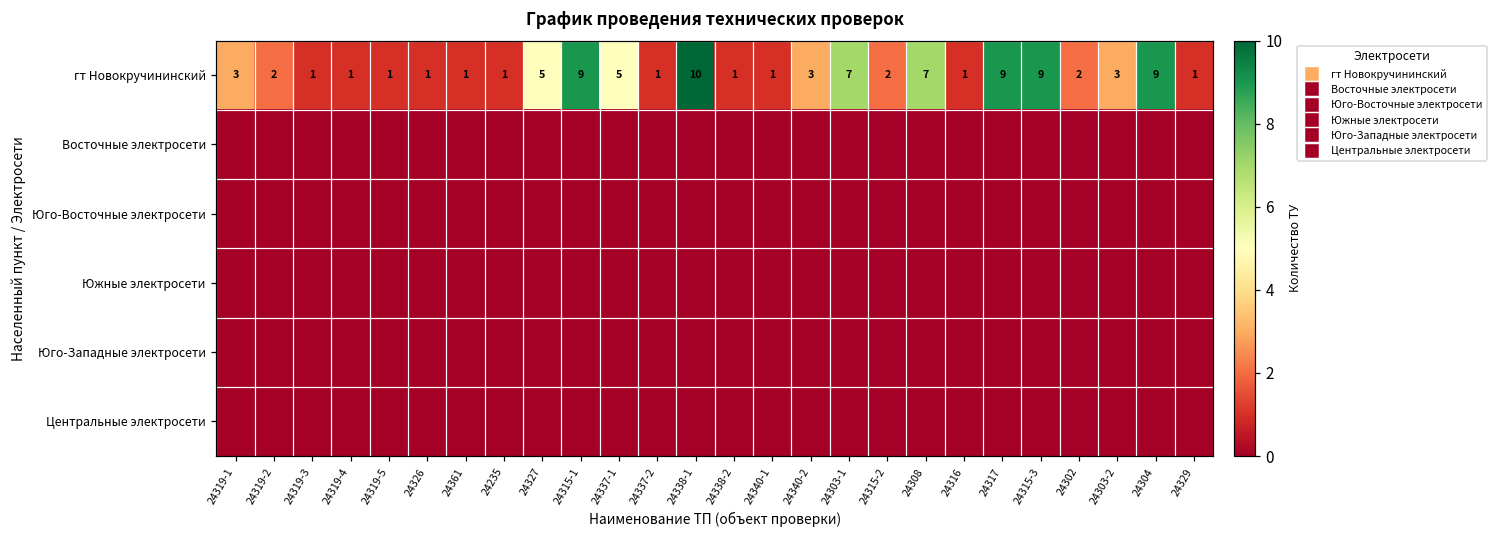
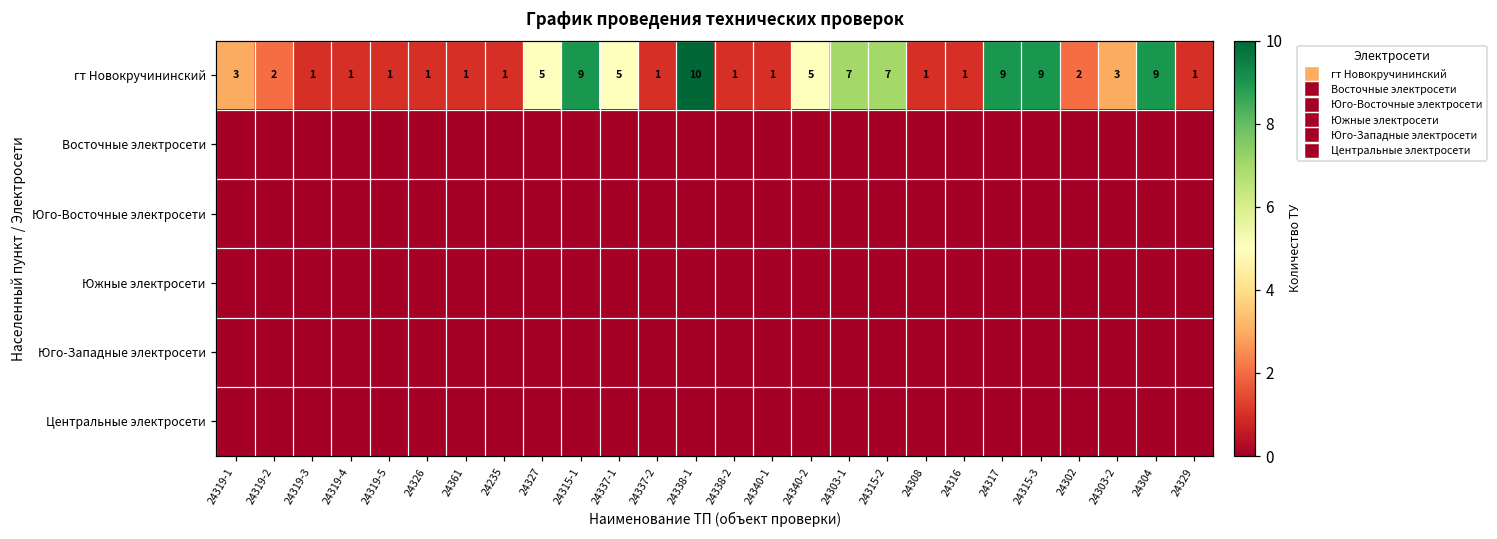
  {
    "гт Новокручининский": {
      "24319-1": 3,
      "24319-2": 2,
      "24319-3": 1,
      "24319-4": 1,
      "24319-5": 1,
      "24326": 1,
      "24361": 1,
      "24235": 1,
      "24327": 5,
      "24315-1": 9,
      "24337-1": 5,
      "24337-2": 1,
      "24338-1": 10,
      "24338-2": 1,
      "24340-1": 1,
-     "24340-2": 3,
+     "24340-2": 5,
      "24303-1": 7,
-     "24315-2": 2,
-     "24308": 7,
+     "24315-2": 7,
+     "24308": 1,
      "24316": 1,
      "24317": 9,
      "24315-3": 9,
      "24302": 2,
      "24303-2": 3,
      "24304": 9,
      "24329": 1
    }
  }
